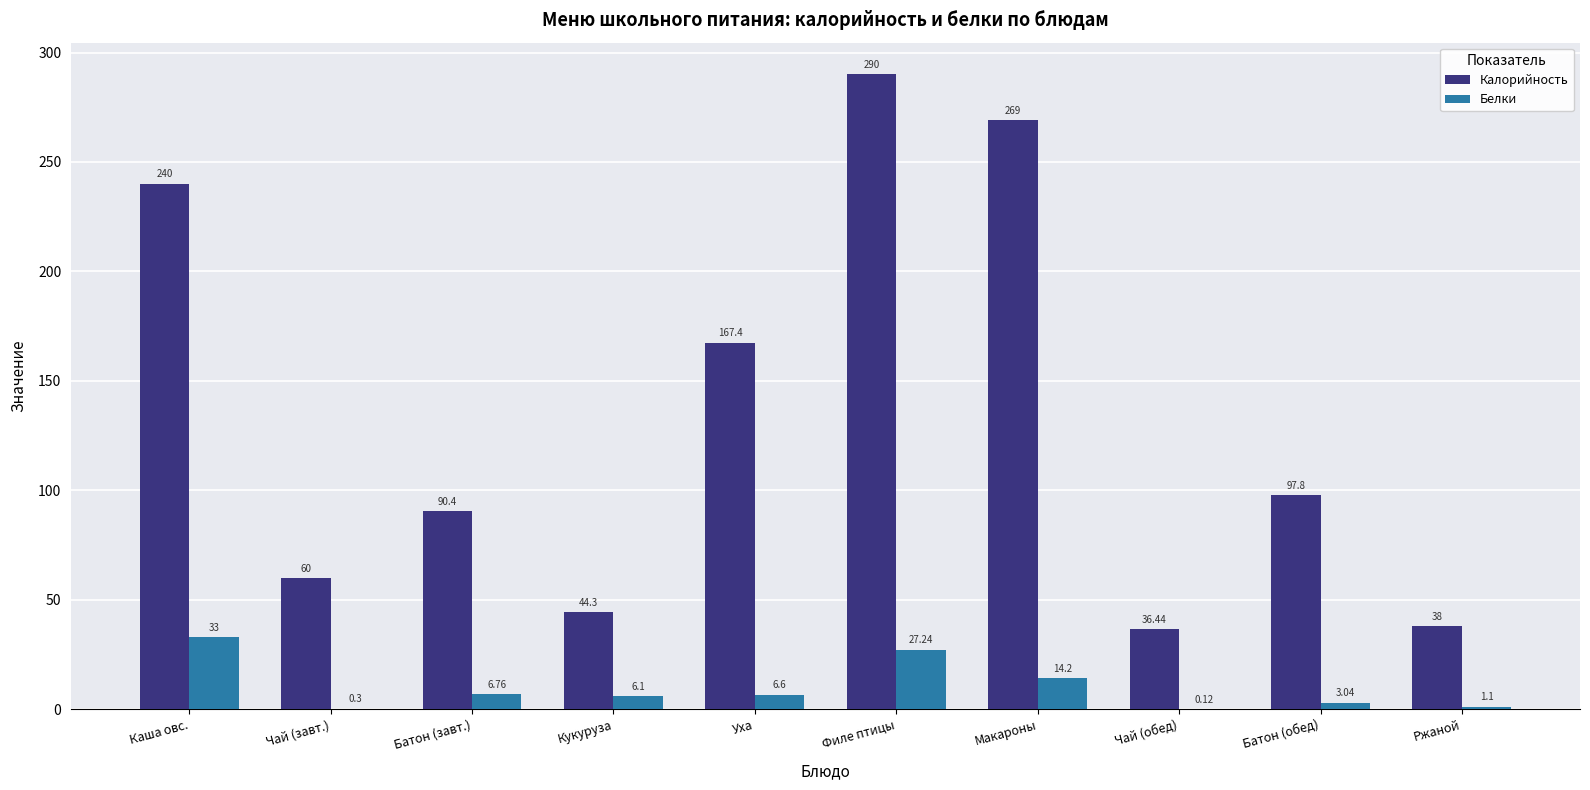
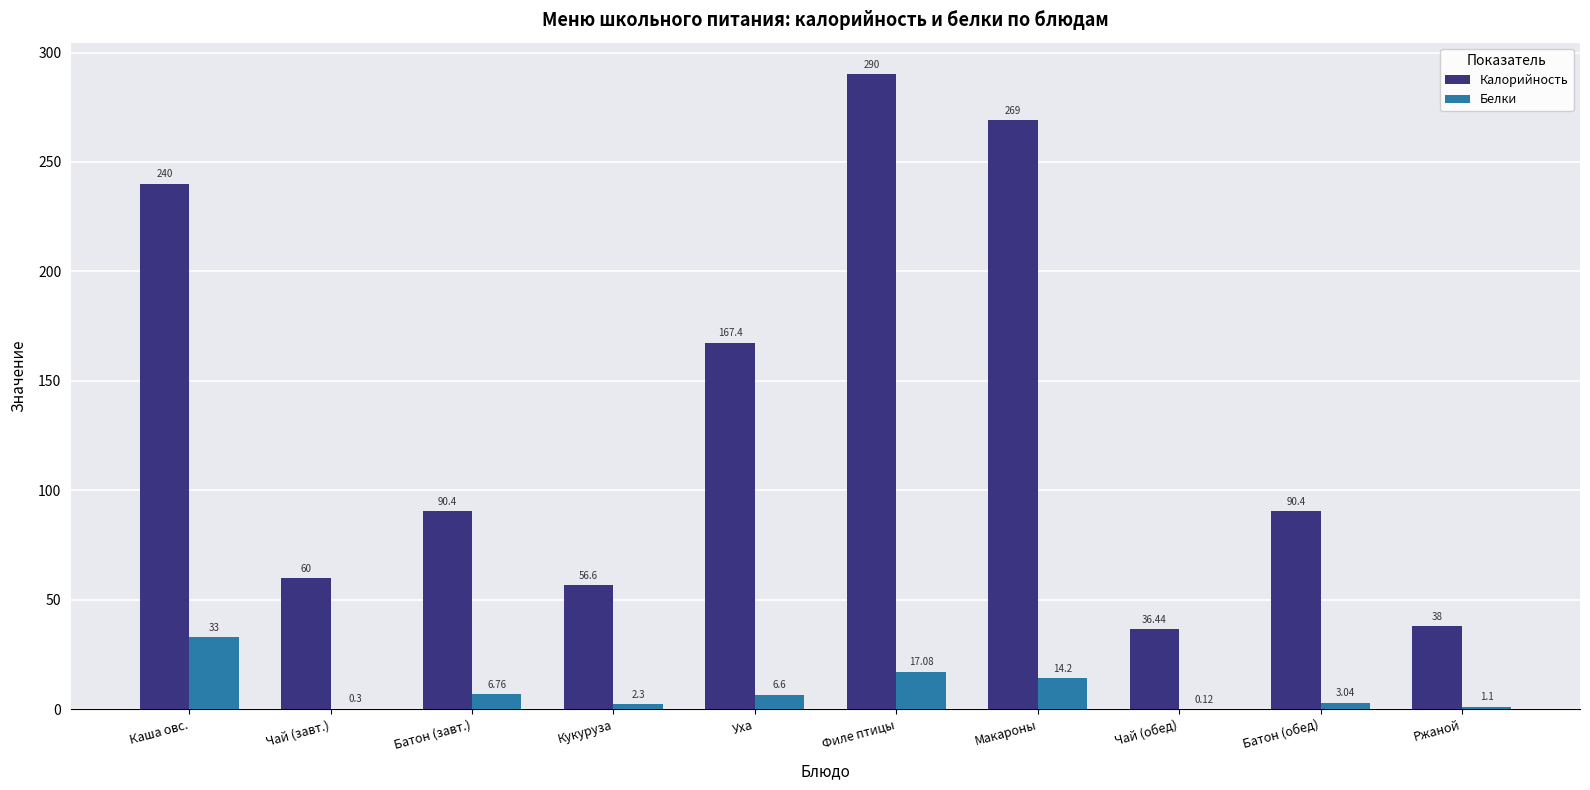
  {
    "Калорийность": {
      "Каша овс.": 240,
      "Чай (завт.)": 60,
      "Батон (завт.)": 90.4,
-     "Кукуруза": 44.3,
+     "Кукуруза": 56.6,
      "Уха": 167.4,
      "Филе птицы": 290,
      "Макароны": 269,
      "Чай (обед)": 36.44,
-     "Батон (обед)": 97.8,
+     "Батон (обед)": 90.4,
      "Ржаной": 38
    },
    "Белки": {
      "Каша овс.": 33,
      "Чай (завт.)": 0.3,
      "Батон (завт.)": 6.76,
-     "Кукуруза": 6.1,
+     "Кукуруза": 2.3,
      "Уха": 6.6,
-     "Филе птицы": 27.24,
+     "Филе птицы": 17.08,
      "Макароны": 14.2,
      "Чай (обед)": 0.12,
      "Батон (обед)": 3.04,
      "Ржаной": 1.1
    }
  }
